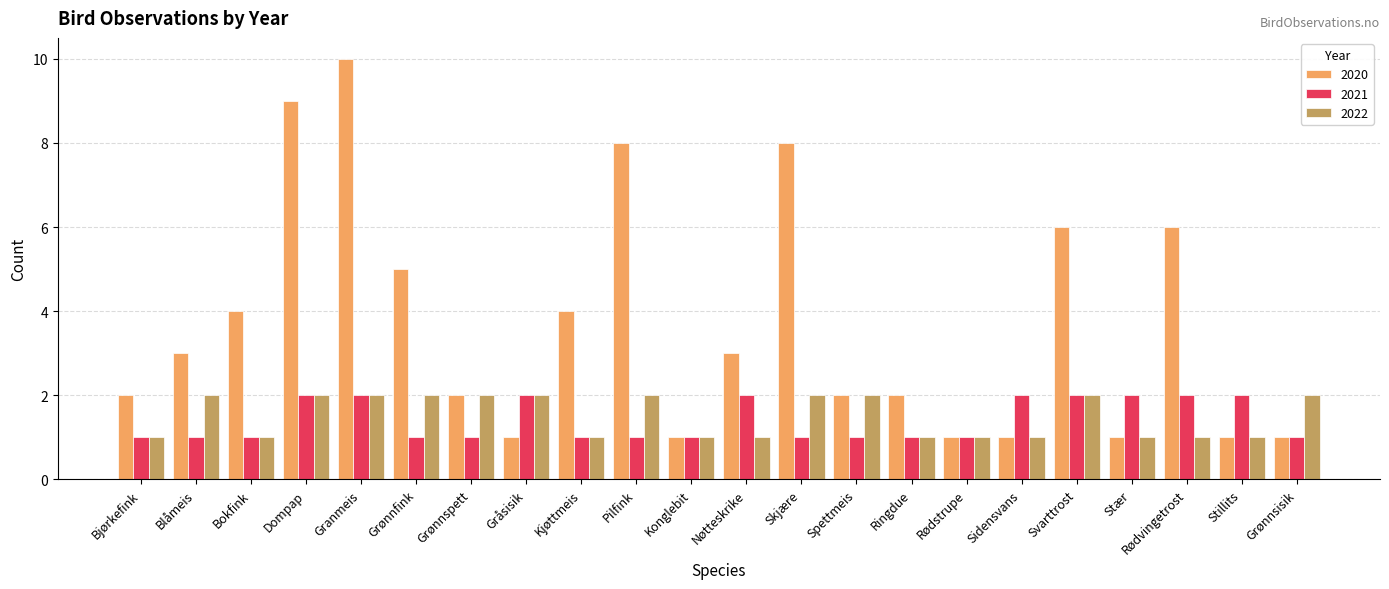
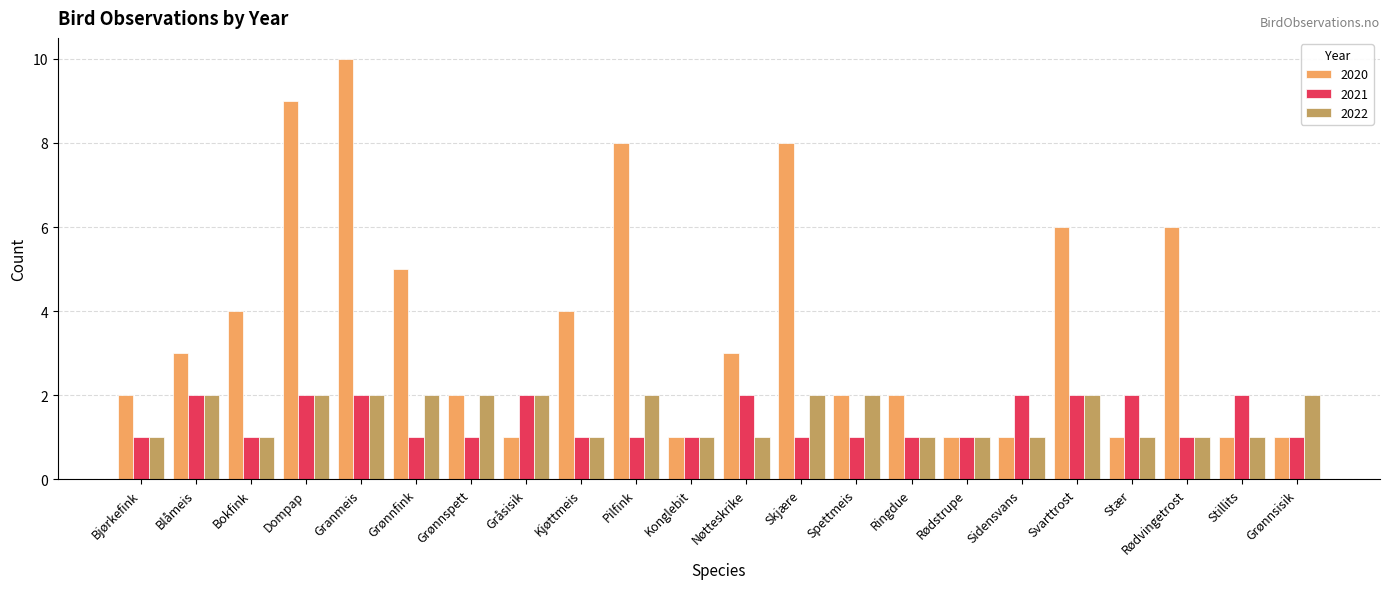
  {
    "2021": {
      "Bjørkefink": 1,
-     "Blåmeis": 1,
+     "Blåmeis": 2,
      "Bokfink": 1,
      "Dompap": 2,
      "Granmeis": 2,
      "Grønnfink": 1,
      "Grønnspett": 1,
      "Gråsisik": 2,
      "Kjøttmeis": 1,
      "Pilfink": 1,
      "Konglebit": 1,
      "Nøtteskrike": 2,
      "Skjære": 1,
      "Spettmeis": 1,
      "Ringdue": 1,
      "Rødstrupe": 1,
      "Sidensvans": 2,
      "Svarttrost": 2,
      "Stær": 2,
-     "Rødvingetrost": 2,
+     "Rødvingetrost": 1,
      "Stillits": 2,
      "Grønnsisik": 1
    }
  }
